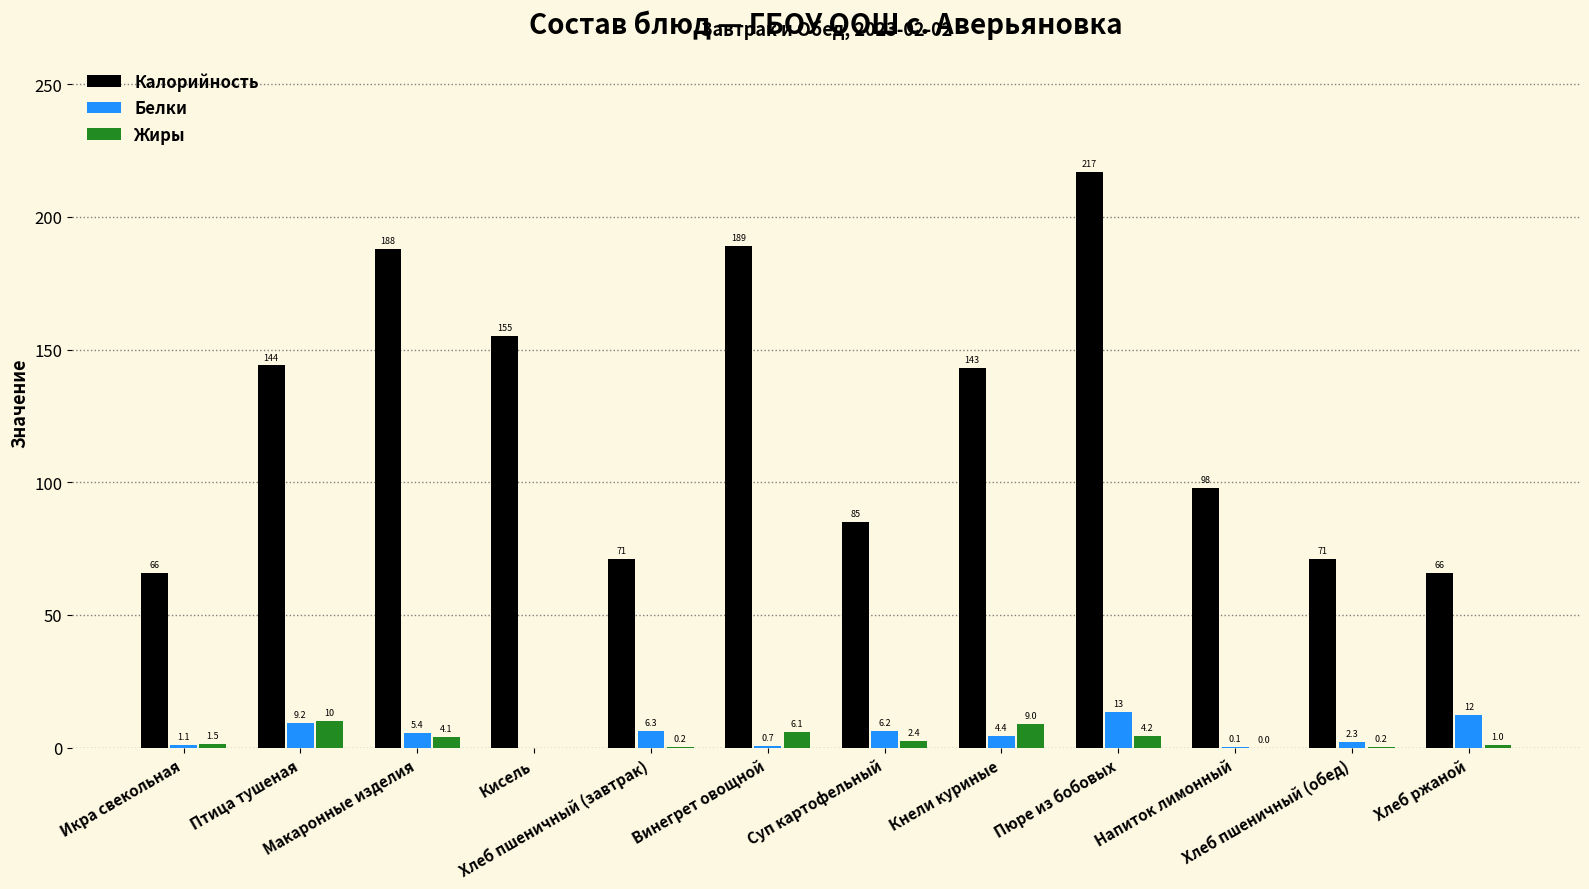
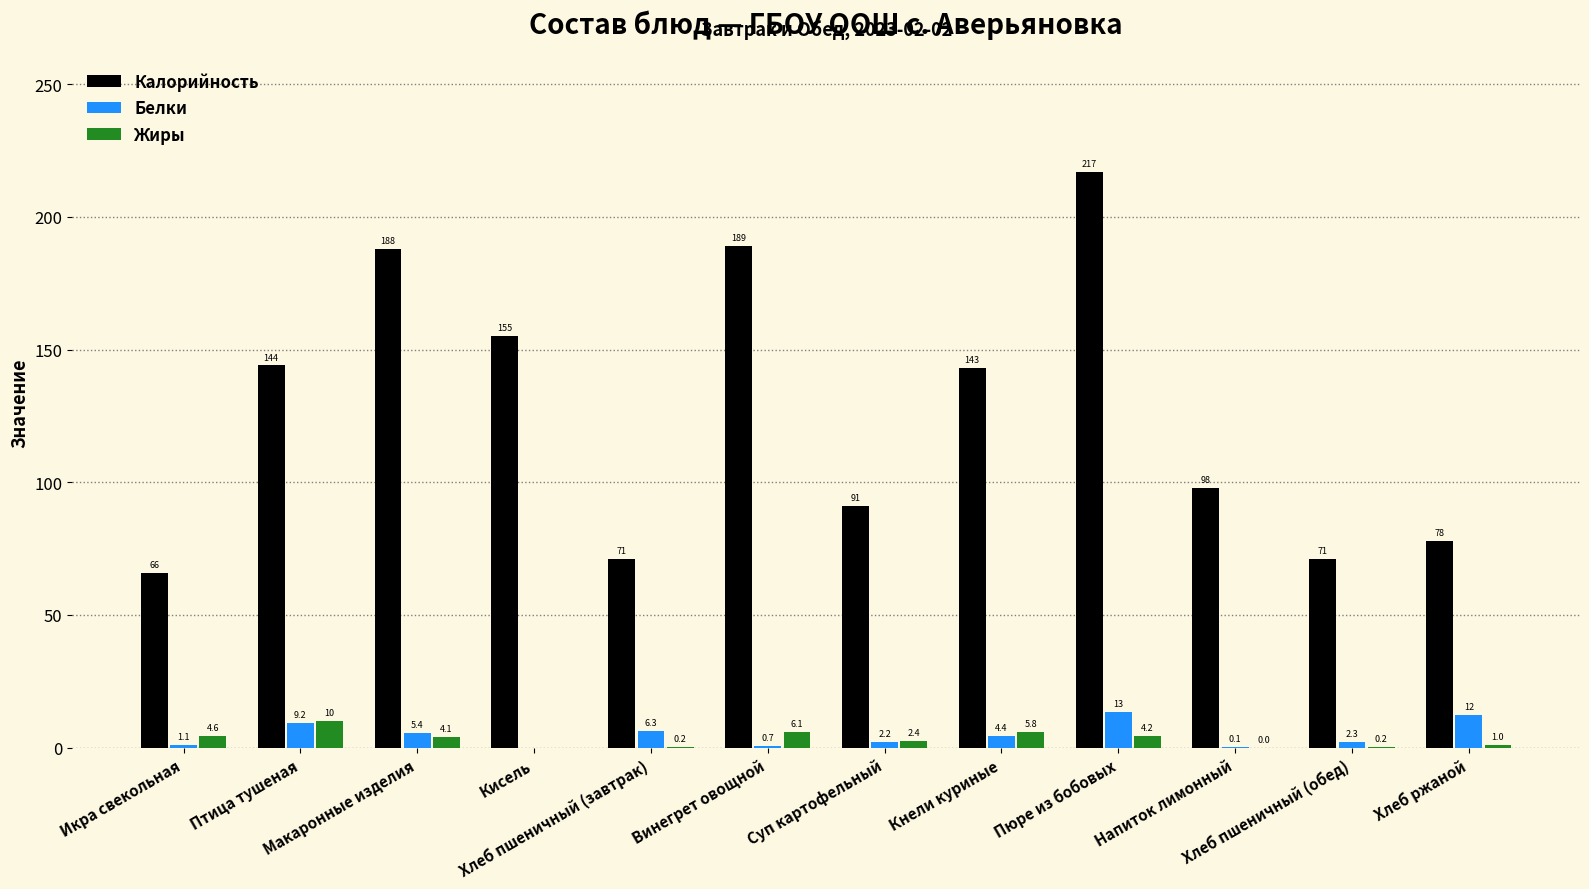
  {
    "Калорийность": {
      "Икра свекольная": 66,
      "Птица тушеная": 144,
      "Макаронные изделия": 188,
      "Кисель": 155,
      "Хлеб пшеничный (завтрак)": 71,
      "Винегрет овощной": 189,
-     "Суп картофельный": 85,
+     "Суп картофельный": 91,
      "Кнели куриные": 143,
      "Пюре из бобовых": 217,
      "Напиток лимонный": 98,
      "Хлеб пшеничный (обед)": 71,
-     "Хлеб ржаной": 66
+     "Хлеб ржаной": 78
    },
    "Белки": {
      "Икра свекольная": 1.1,
      "Птица тушеная": 9.2,
      "Макаронные изделия": 5.4,
      "Хлеб пшеничный (завтрак)": 6.3,
      "Винегрет овощной": 0.7,
-     "Суп картофельный": 6.2,
+     "Суп картофельный": 2.2,
      "Кнели куриные": 4.4,
      "Пюре из бобовых": 13,
      "Напиток лимонный": 0.1,
      "Хлеб пшеничный (обед)": 2.3,
      "Хлеб ржаной": 12
    },
    "Жиры": {
-     "Икра свекольная": 1.5,
+     "Икра свекольная": 4.6,
      "Птица тушеная": 10,
      "Макаронные изделия": 4.1,
      "Хлеб пшеничный (завтрак)": 0.2,
      "Винегрет овощной": 6.1,
      "Суп картофельный": 2.4,
-     "Кнели куриные": 9.0,
+     "Кнели куриные": 5.8,
      "Пюре из бобовых": 4.2,
      "Напиток лимонный": 0.0,
      "Хлеб пшеничный (обед)": 0.2,
      "Хлеб ржаной": 1.0
    }
  }
